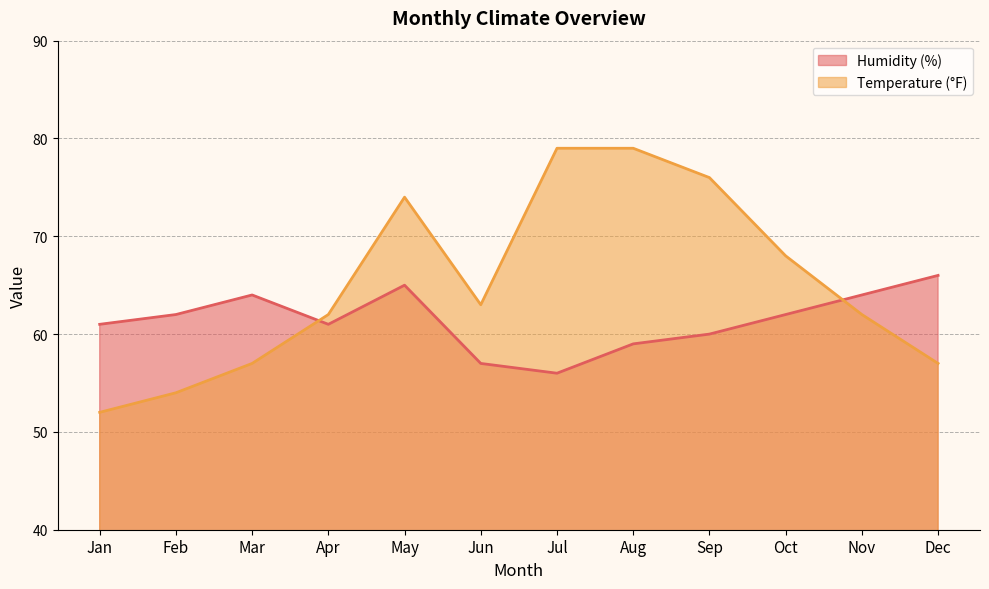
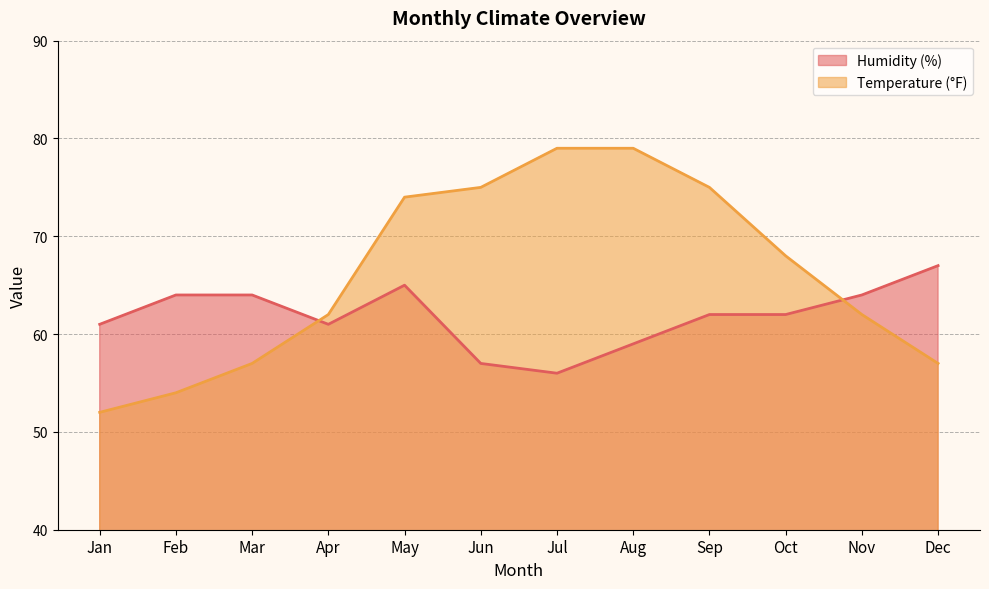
  {
    "Humidity (%)": {
      "Jan": 61,
-     "Feb": 62,
+     "Feb": 64,
      "Mar": 64,
      "Apr": 61,
      "May": 65,
      "Jun": 57,
      "Jul": 56,
      "Aug": 59,
-     "Sep": 60,
+     "Sep": 62,
      "Oct": 62,
      "Nov": 64,
-     "Dec": 66
+     "Dec": 67
    },
    "Temperature (°F)": {
      "Jan": 52,
      "Feb": 54,
      "Mar": 57,
      "Apr": 62,
      "May": 74,
-     "Jun": 63,
+     "Jun": 75,
      "Jul": 79,
      "Aug": 79,
-     "Sep": 76,
+     "Sep": 75,
      "Oct": 68,
      "Nov": 62,
      "Dec": 57
    }
  }
